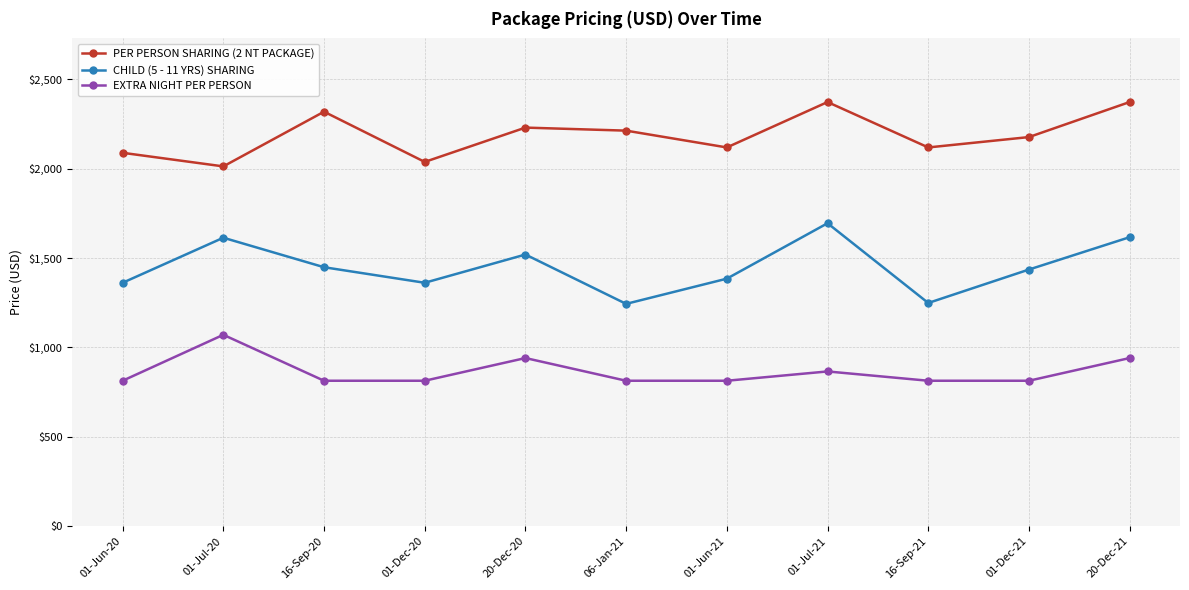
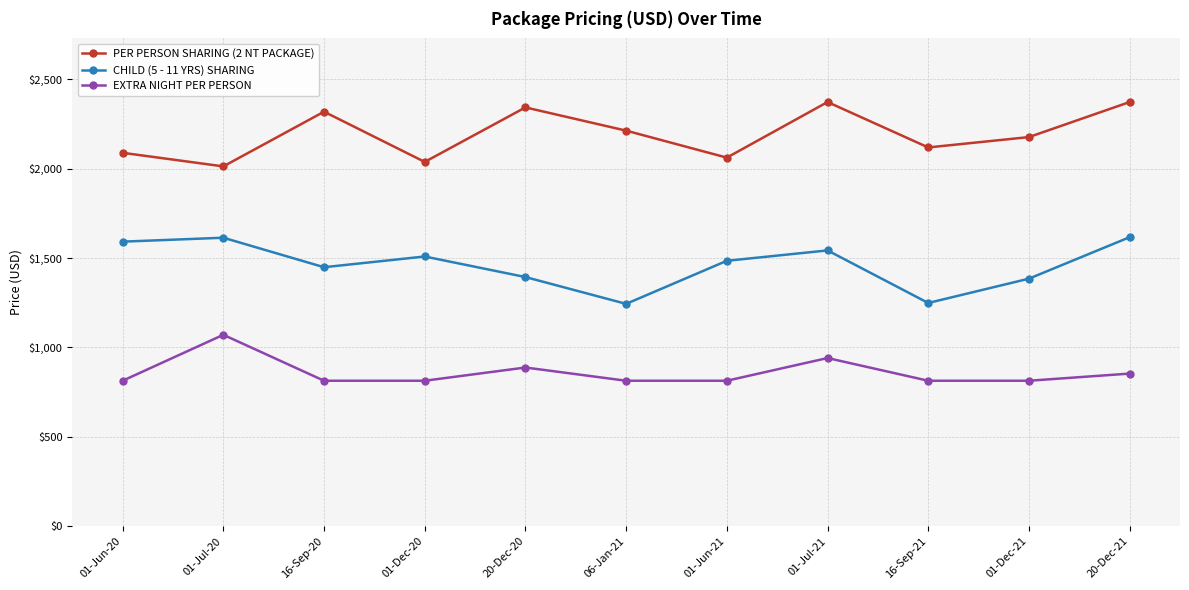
  {
    "PER PERSON SHARING (2 NT PACKAGE)": {
      "01-Jun-20": "$2,090",
      "01-Jul-20": "$2,010",
      "16-Sep-20": "$2,320",
      "01-Dec-20": "$2,040",
-     "20-Dec-20": "$2,230",
+     "20-Dec-20": "$2,340",
      "06-Jan-21": "$2,210",
-     "01-Jun-21": "$2,120",
+     "01-Jun-21": "$2,060",
      "01-Jul-21": "$2,370",
      "16-Sep-21": "$2,120",
      "01-Dec-21": "$2,180",
      "20-Dec-21": "$2,370"
    },
    "CHILD (5 - 11 YRS) SHARING": {
-     "01-Jun-20": "$1,360",
+     "01-Jun-20": "$1,590",
      "01-Jul-20": "$1,610",
      "16-Sep-20": "$1,450",
-     "01-Dec-20": "$1,360",
-     "20-Dec-20": "$1,520",
+     "01-Dec-20": "$1,510",
+     "20-Dec-20": "$1,390",
      "06-Jan-21": "$1,240",
-     "01-Jun-21": "$1,390",
-     "01-Jul-21": "$1,700",
+     "01-Jun-21": "$1,490",
+     "01-Jul-21": "$1,540",
      "16-Sep-21": "$1,250",
-     "01-Dec-21": "$1,440",
+     "01-Dec-21": "$1,390",
      "20-Dec-21": "$1,620"
    },
    "EXTRA NIGHT PER PERSON": {
      "01-Jun-20": "$810",
      "01-Jul-20": "$1,070",
      "16-Sep-20": "$810",
      "01-Dec-20": "$810",
-     "20-Dec-20": "$940",
+     "20-Dec-20": "$890",
      "06-Jan-21": "$810",
      "01-Jun-21": "$810",
-     "01-Jul-21": "$870",
+     "01-Jul-21": "$940",
      "16-Sep-21": "$810",
      "01-Dec-21": "$810",
-     "20-Dec-21": "$940"
+     "20-Dec-21": "$850"
    }
  }
